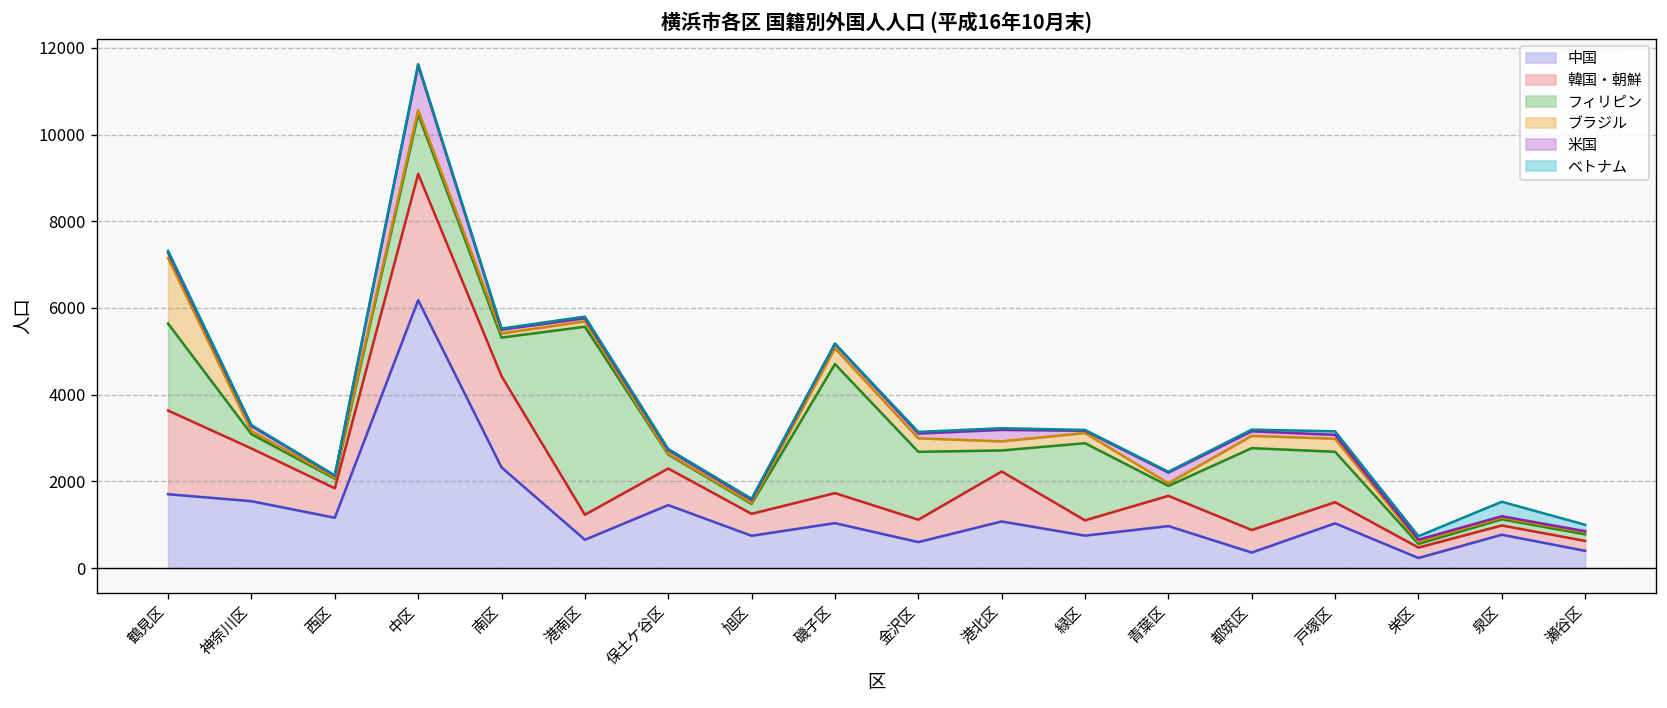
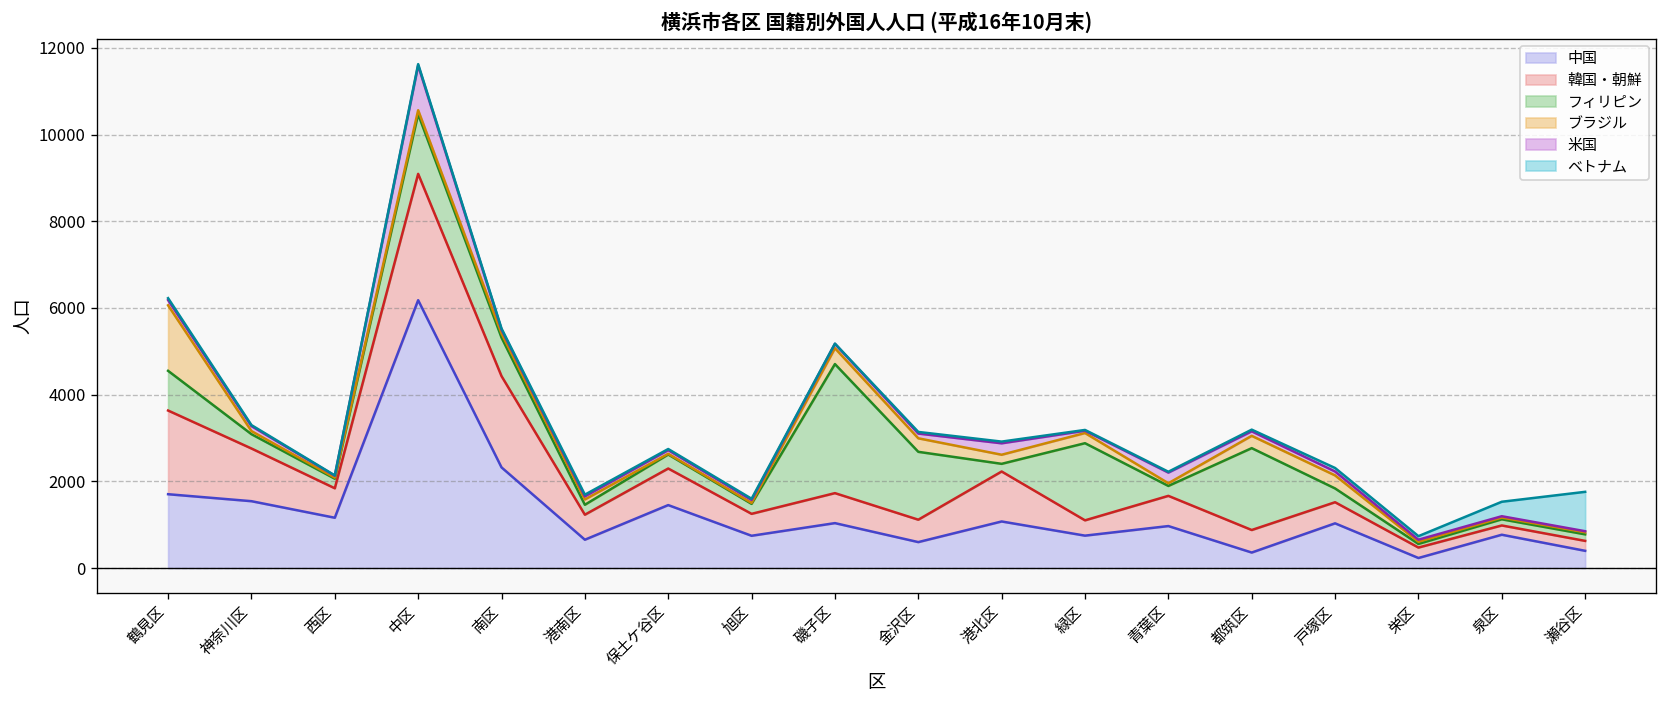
  {
    "フィリピン": {
-     "鶴見区": 2000,
+     "鶴見区": 900,
      "神奈川区": 300,
      "中区": 1400,
      "南区": 900,
-     "港南区": 4300,
+     "港南区": 200,
      "磯子区": 3000,
      "金沢区": 1600,
-     "港北区": 500,
+     "港北区": 200,
      "緑区": 1800,
      "都筑区": 1900,
-     "戸塚区": 1200
+     "戸塚区": 300
    },
    "ベトナム": {
      "戸塚区": 100,
      "栄区": 100,
      "泉区": 300,
-     "瀬谷区": 100
+     "瀬谷区": 900
    }
  }
